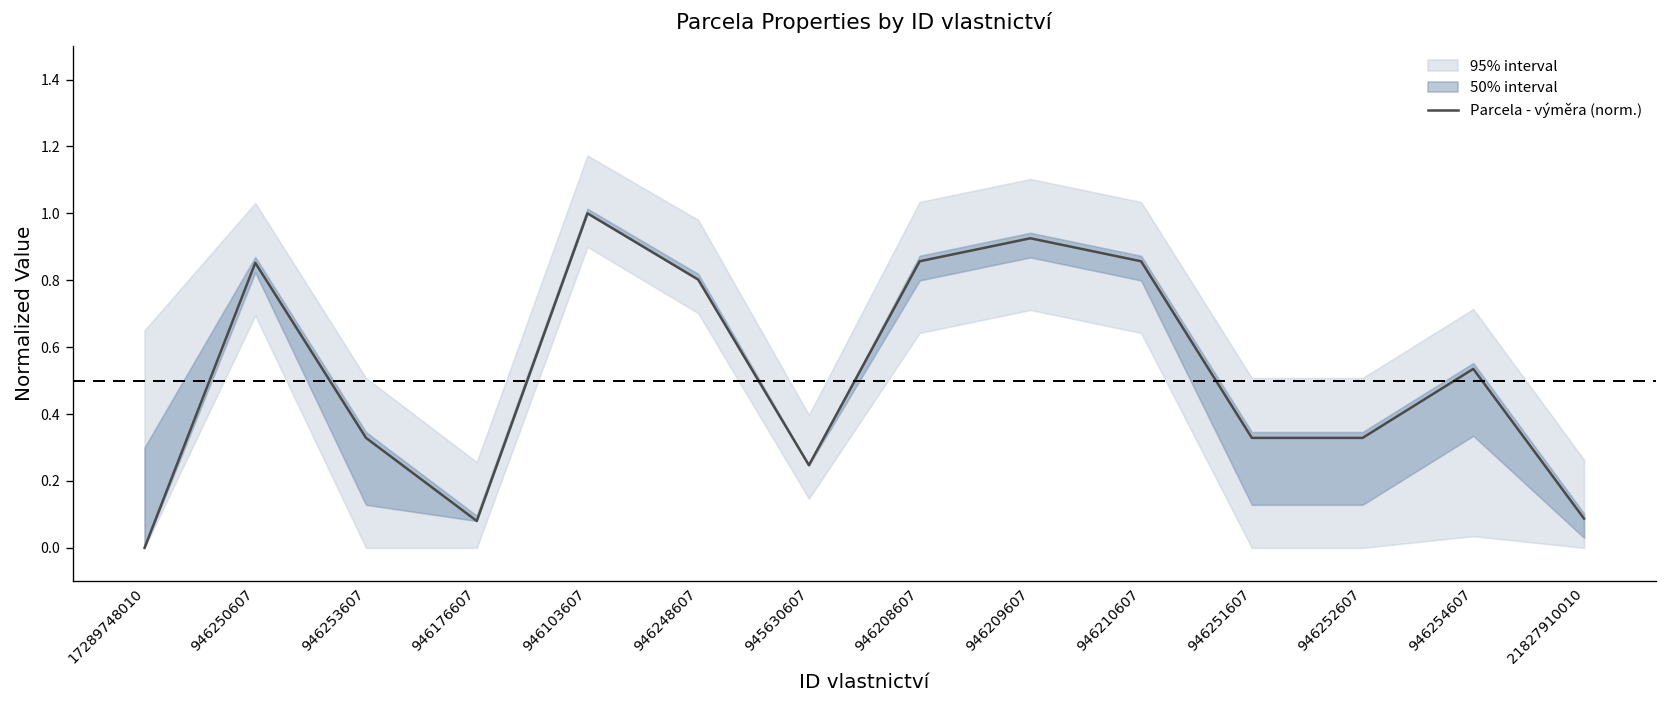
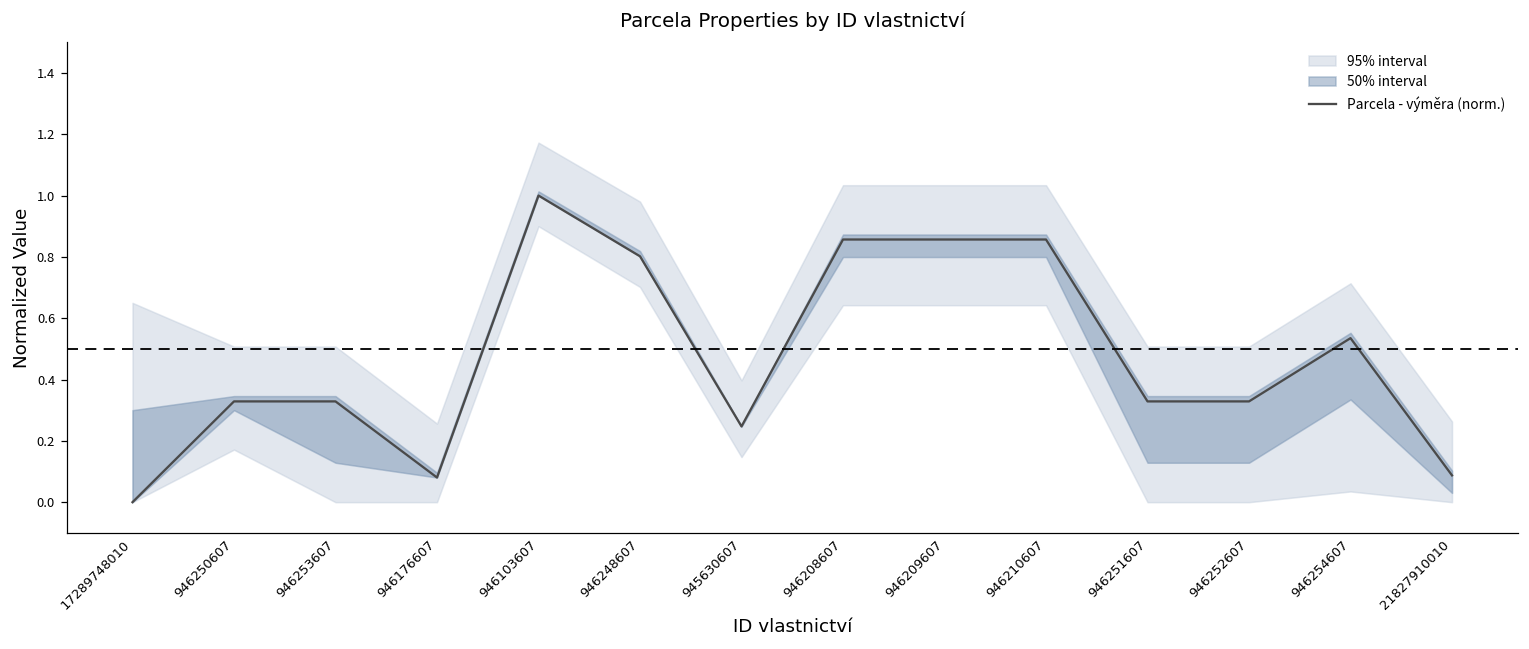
  {
    "Parcela - výměra (norm.)": {
      "17289748010": 0.00,
-     "946250607": 0.85,
+     "946250607": 0.33,
      "946253607": 0.33,
      "946176607": 0.08,
      "946103607": 1.00,
      "946248607": 0.80,
      "946208607": 0.86,
-     "946209607": 0.93,
+     "946209607": 0.86,
      "946210607": 0.86,
      "946251607": 0.33,
      "946252607": 0.33,
      "946254607": 0.53,
      "21827910010": 0.09
    },
    "95% interval": {
      "17289748010": 0.65,
      "946253607": 0.51,
      "946176607": 0.26,
      "946251607": 0.51,
      "946252607": 0.51,
      "21827910010": 0.26
    },
    "50% interval": {
      "17289748010": 0.30
    }
  }
